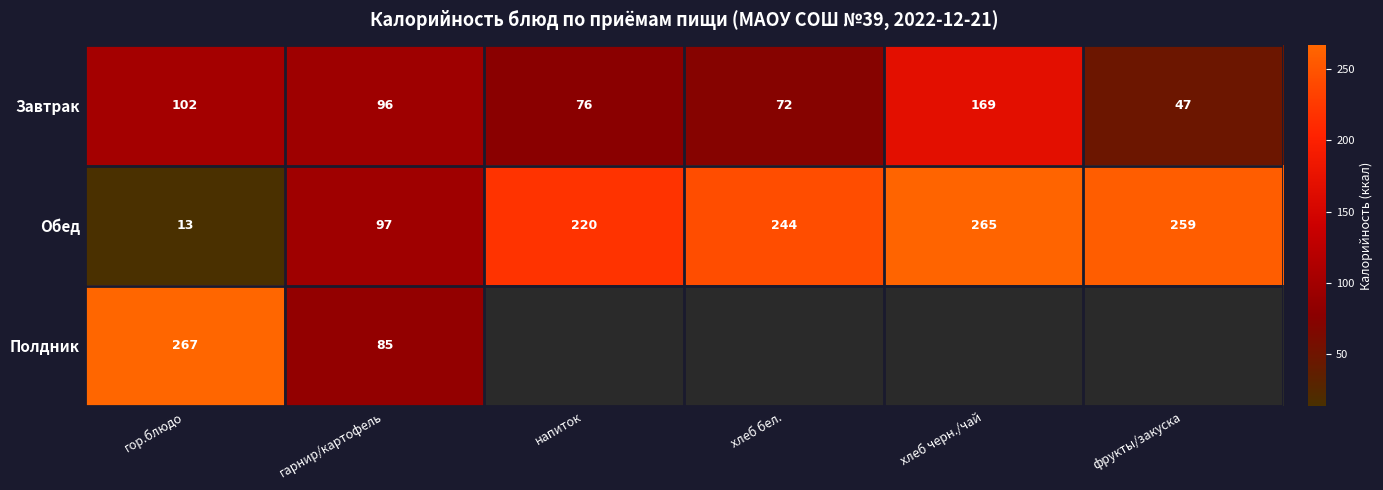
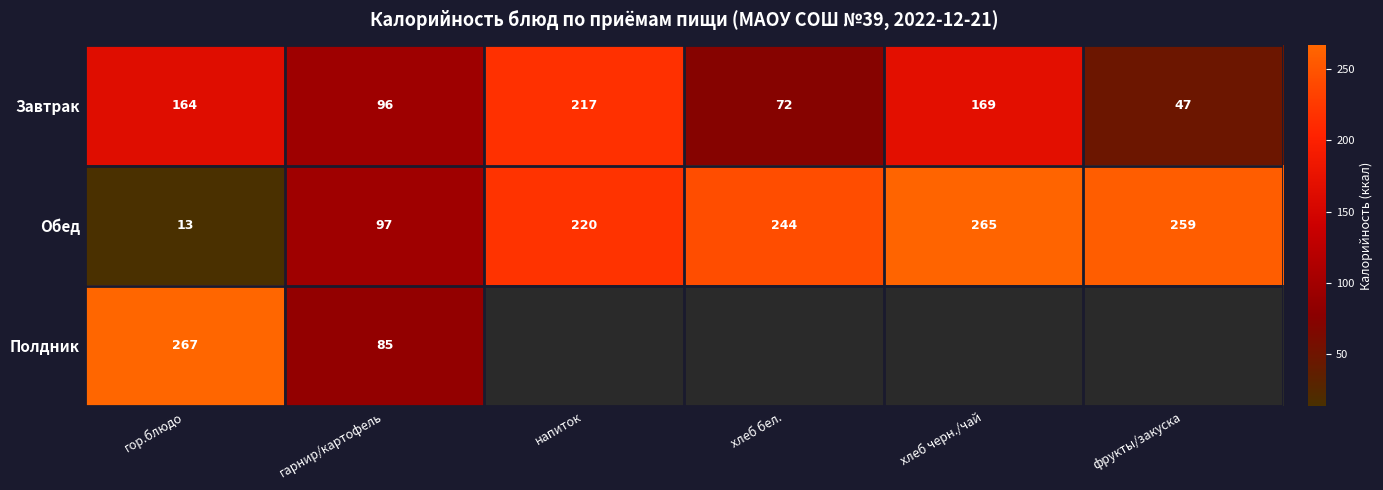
  {
    "Завтрак": {
-     "гор.блюдо": 102,
+     "гор.блюдо": 164,
      "гарнир/картофель": 96,
-     "напиток": 76,
+     "напиток": 217,
      "хлеб бел.": 72,
      "хлеб черн./чай": 169,
      "фрукты/закуска": 47
    },
    "Обед": {
      "гор.блюдо": 13,
      "гарнир/картофель": 97,
      "напиток": 220,
      "хлеб бел.": 244,
      "хлеб черн./чай": 265,
      "фрукты/закуска": 259
    },
    "Полдник": {
      "гор.блюдо": 267,
      "гарнир/картофель": 85
    }
  }
